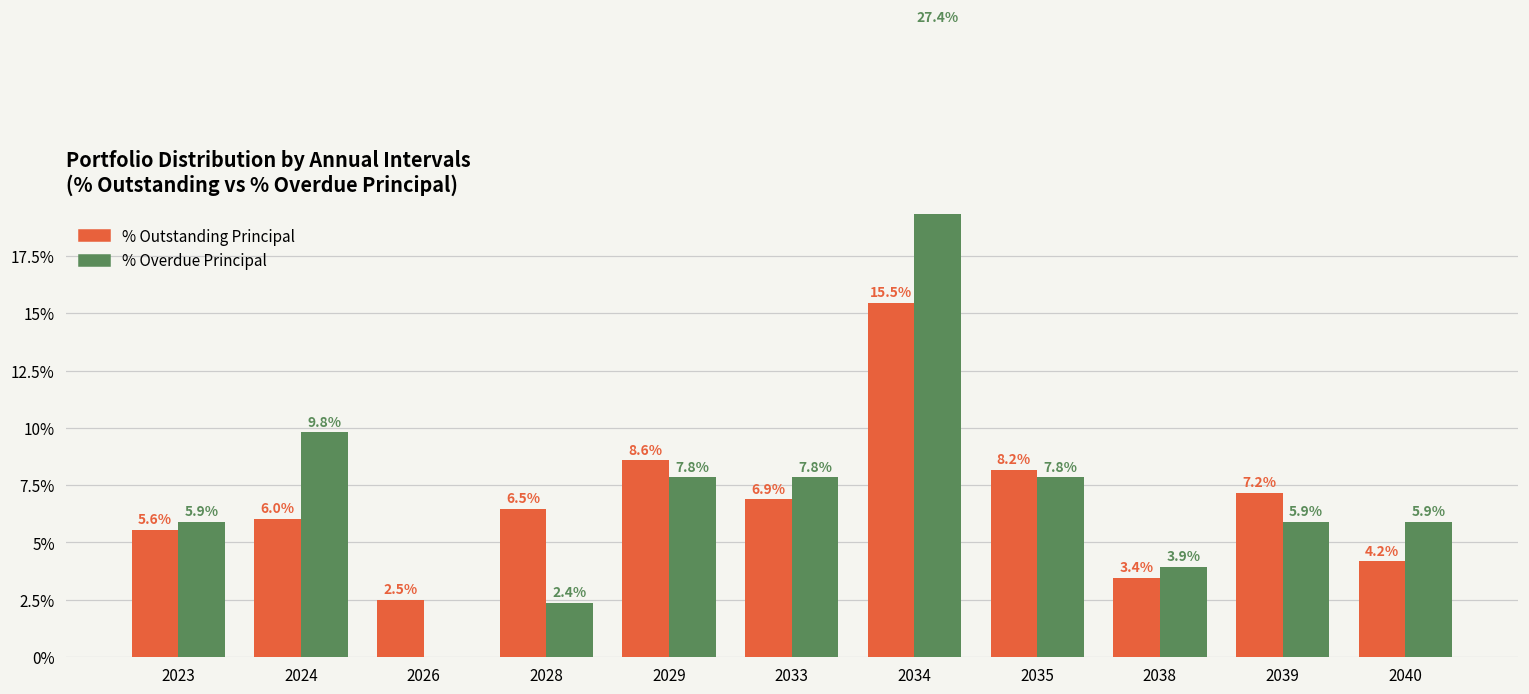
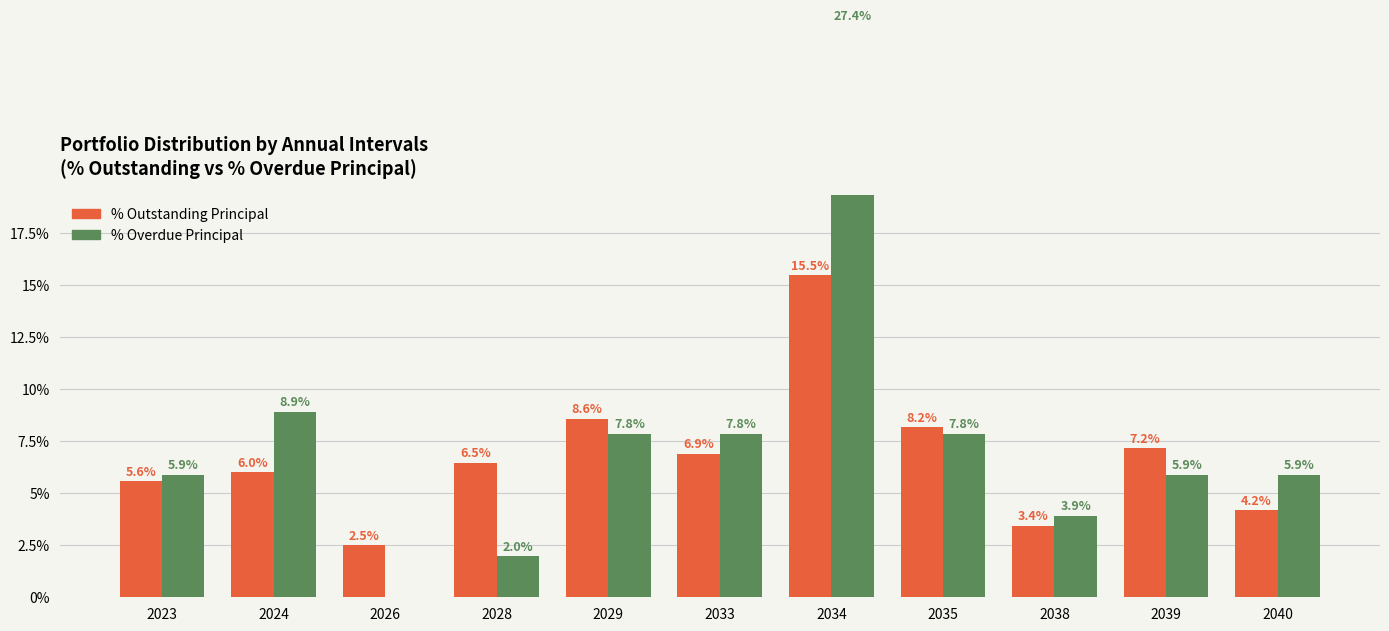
  {
    "% Outstanding Principal": {
      "2023": "5.6%",
      "2024": "6.0%",
      "2026": "2.5%",
      "2028": "6.5%",
      "2029": "8.6%",
      "2033": "6.9%",
      "2034": "15.5%",
      "2035": "8.2%",
      "2038": "3.4%",
      "2039": "7.2%",
      "2040": "4.2%"
    },
    "% Overdue Principal": {
      "2023": "5.9%",
-     "2024": "9.8%",
-     "2028": "2.4%",
+     "2024": "8.9%",
+     "2028": "2.0%",
      "2029": "7.8%",
      "2033": "7.8%",
      "2035": "7.8%",
      "2038": "3.9%",
      "2039": "5.9%",
      "2040": "5.9%"
    }
  }
